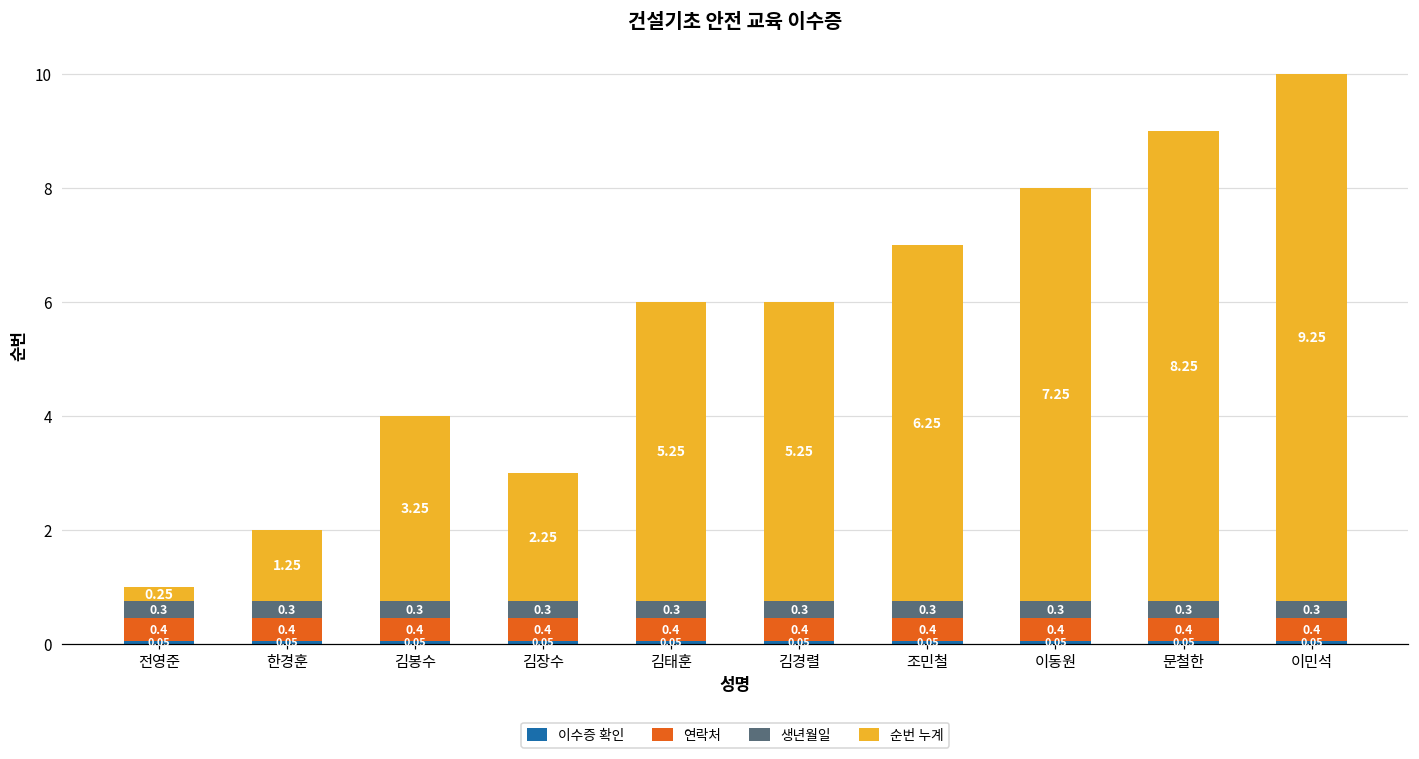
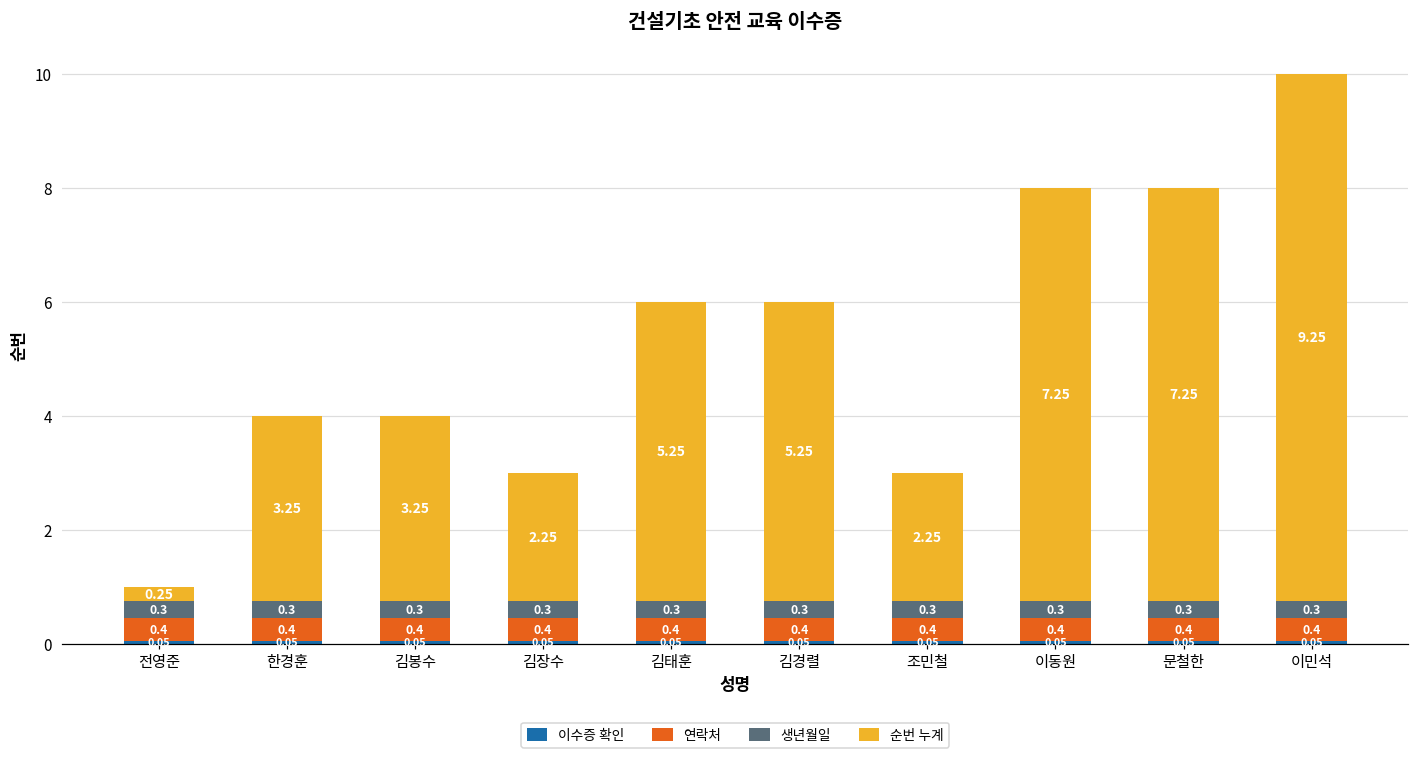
  {
    "이수증 확인": {
      "전영준": 0.05,
      "한경훈": 0.05,
      "김봉수": 0.05,
      "김장수": 0.05,
      "김태훈": 0.05,
      "김경렬": 0.05,
      "조민철": 0.05,
      "이동원": 0.05,
      "문철한": 0.05,
      "이민석": 0.05
    },
    "연락처": {
      "전영준": 0.4,
      "한경훈": 0.4,
      "김봉수": 0.4,
      "김장수": 0.4,
      "김태훈": 0.4,
      "김경렬": 0.4,
      "조민철": 0.4,
      "이동원": 0.4,
      "문철한": 0.4,
      "이민석": 0.4
    },
    "생년월일": {
      "전영준": 0.3,
      "한경훈": 0.3,
      "김봉수": 0.3,
      "김장수": 0.3,
      "김태훈": 0.3,
      "김경렬": 0.3,
      "조민철": 0.3,
      "이동원": 0.3,
      "문철한": 0.3,
      "이민석": 0.3
    },
    "순번 누계": {
      "전영준": 0.25,
-     "한경훈": 1.25,
+     "한경훈": 3.25,
      "김봉수": 3.25,
      "김장수": 2.25,
      "김태훈": 5.25,
      "김경렬": 5.25,
-     "조민철": 6.25,
+     "조민철": 2.25,
      "이동원": 7.25,
-     "문철한": 8.25,
+     "문철한": 7.25,
      "이민석": 9.25
    }
  }
